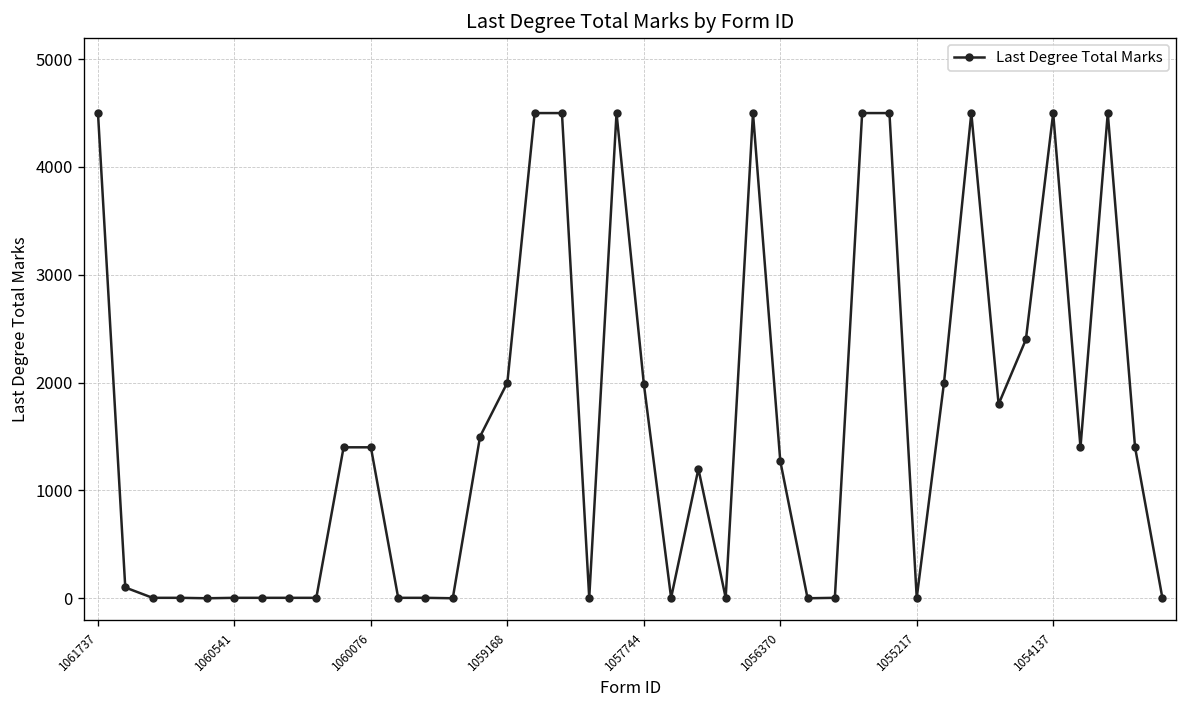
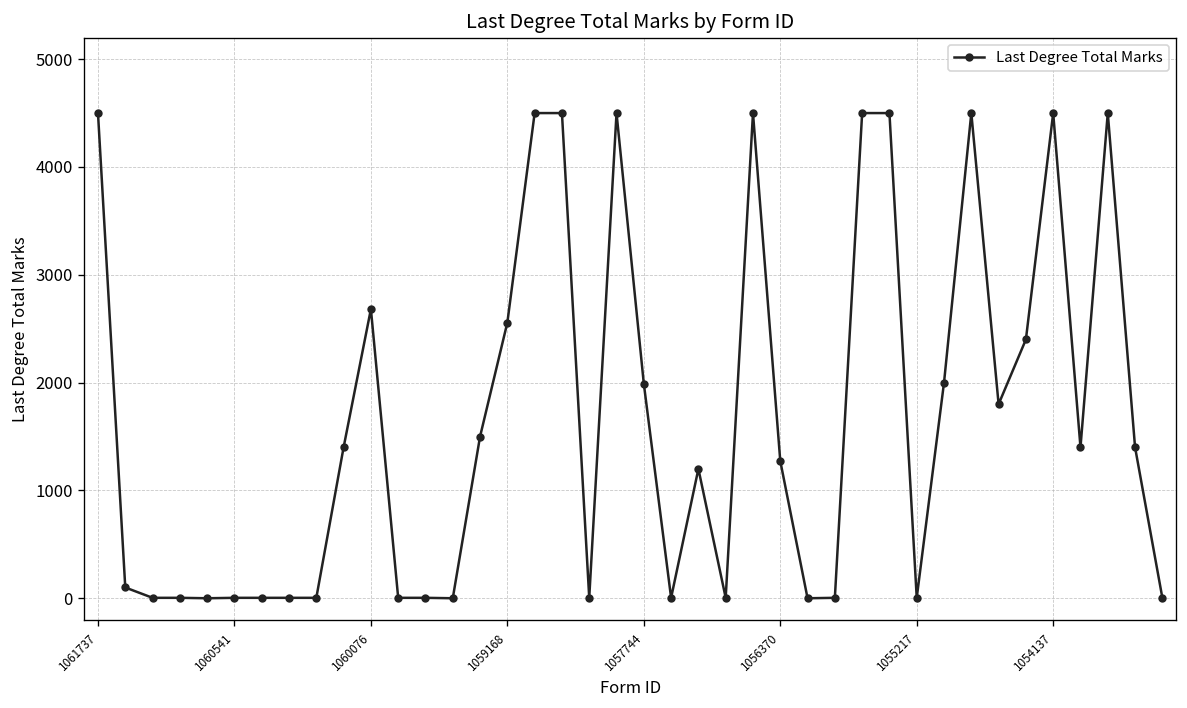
  {
    "1061737": 4500,
    "1060541": 0,
-   "1060076": 1400,
-   "1059168": 2000,
+   "1060076": 2700,
+   "1059168": 2600,
    "1057744": 2000,
    "1056370": 1300,
    "1055217": 0,
    "1054137": 4500
  }
